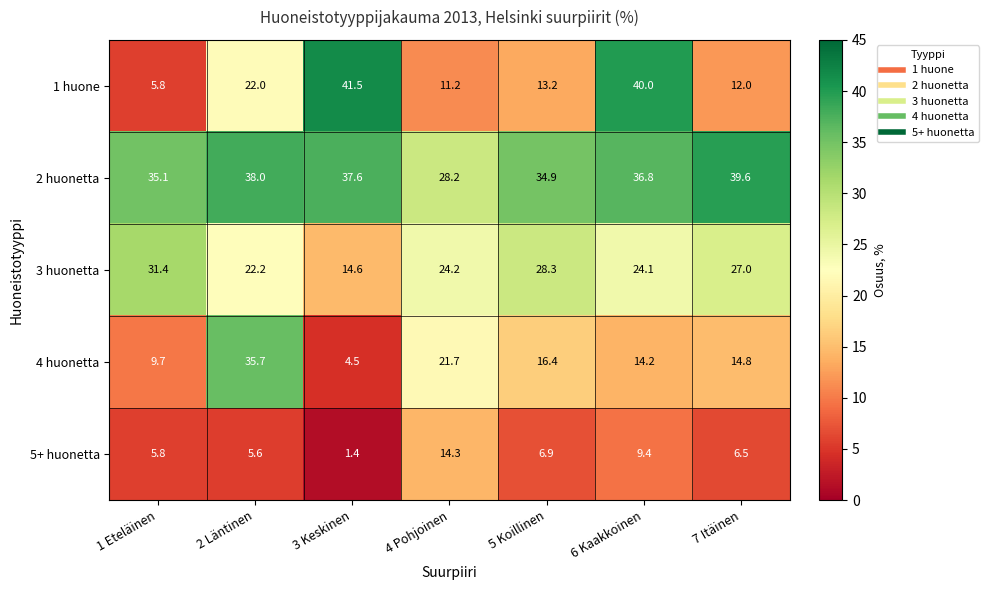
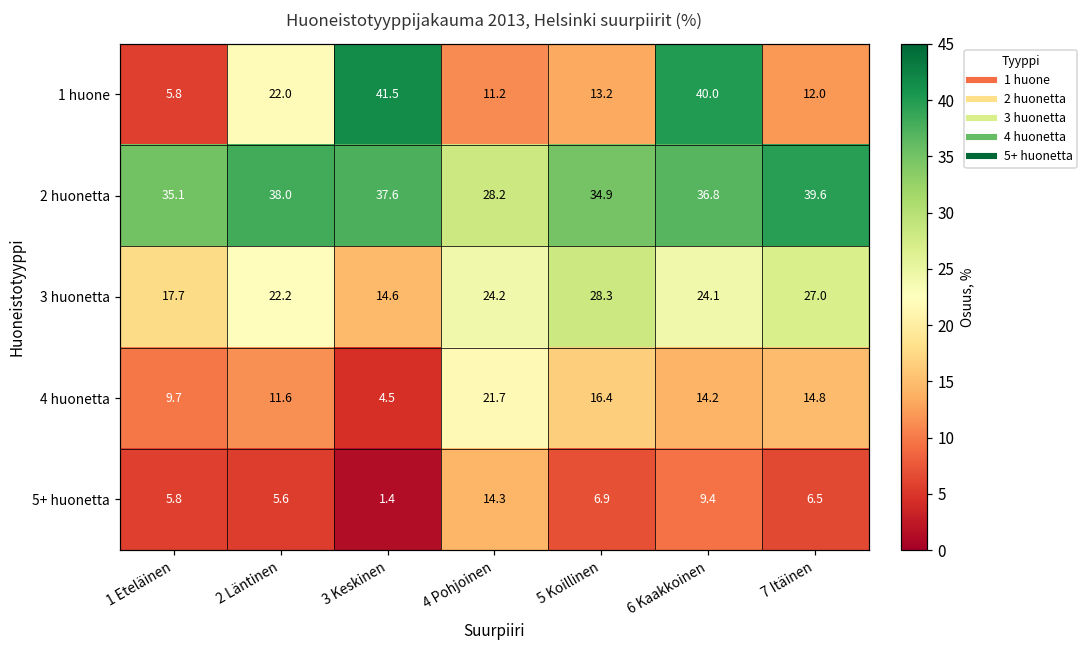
  {
    "1 huone": {
      "1 Eteläinen": 5.8,
      "2 Läntinen": 22.0,
      "3 Keskinen": 41.5,
      "4 Pohjoinen": 11.2,
      "5 Koillinen": 13.2,
      "6 Kaakkoinen": 40.0,
      "7 Itäinen": 12.0
    },
    "2 huonetta": {
      "1 Eteläinen": 35.1,
      "2 Läntinen": 38.0,
      "3 Keskinen": 37.6,
      "4 Pohjoinen": 28.2,
      "5 Koillinen": 34.9,
      "6 Kaakkoinen": 36.8,
      "7 Itäinen": 39.6
    },
    "3 huonetta": {
-     "1 Eteläinen": 31.4,
+     "1 Eteläinen": 17.7,
      "2 Läntinen": 22.2,
      "3 Keskinen": 14.6,
      "4 Pohjoinen": 24.2,
      "5 Koillinen": 28.3,
      "6 Kaakkoinen": 24.1,
      "7 Itäinen": 27.0
    },
    "4 huonetta": {
      "1 Eteläinen": 9.7,
-     "2 Läntinen": 35.7,
+     "2 Läntinen": 11.6,
      "3 Keskinen": 4.5,
      "4 Pohjoinen": 21.7,
      "5 Koillinen": 16.4,
      "6 Kaakkoinen": 14.2,
      "7 Itäinen": 14.8
    },
    "5+ huonetta": {
      "1 Eteläinen": 5.8,
      "2 Läntinen": 5.6,
      "3 Keskinen": 1.4,
      "4 Pohjoinen": 14.3,
      "5 Koillinen": 6.9,
      "6 Kaakkoinen": 9.4,
      "7 Itäinen": 6.5
    }
  }
